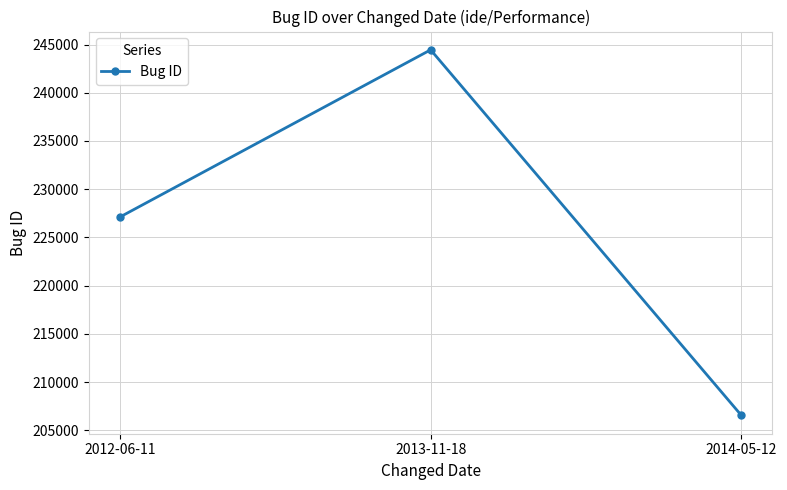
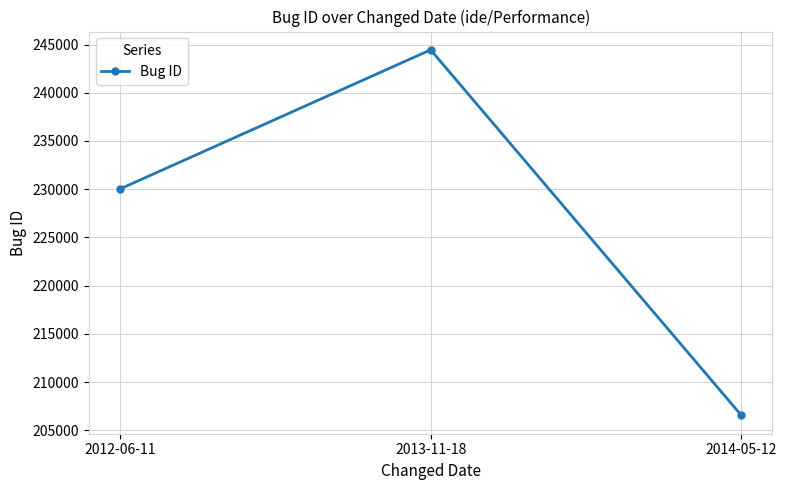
  {
-   "2012-06-11": 227000,
+   "2012-06-11": 230000,
    "2013-11-18": 244000,
    "2014-05-12": 207000
  }
